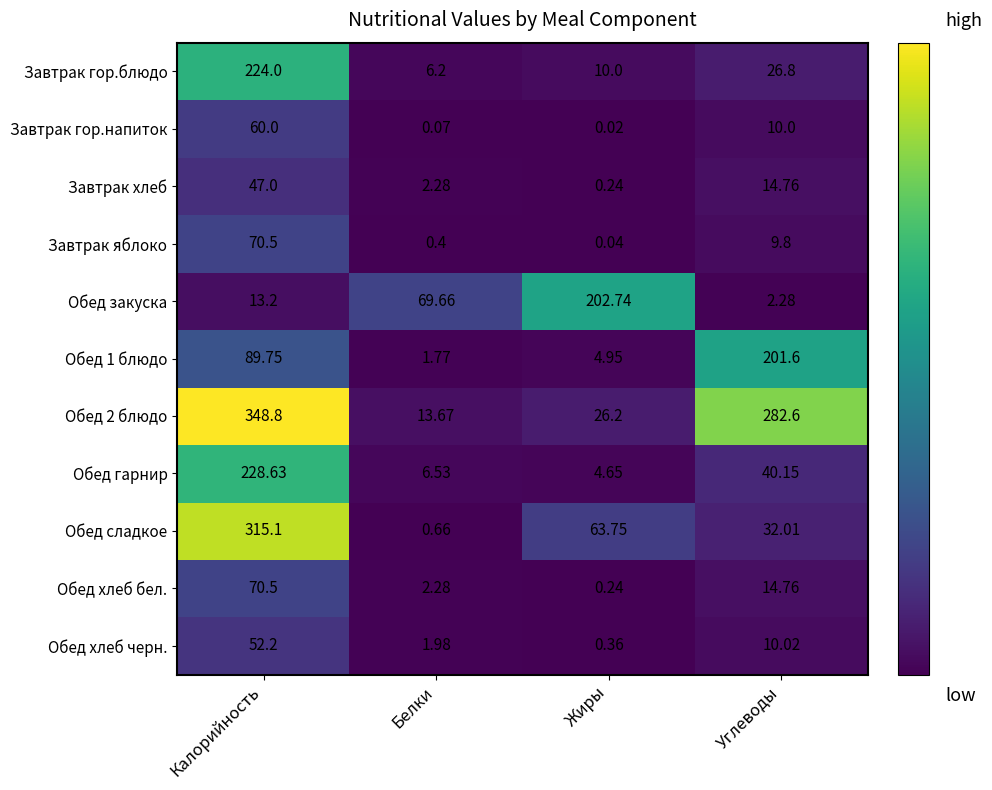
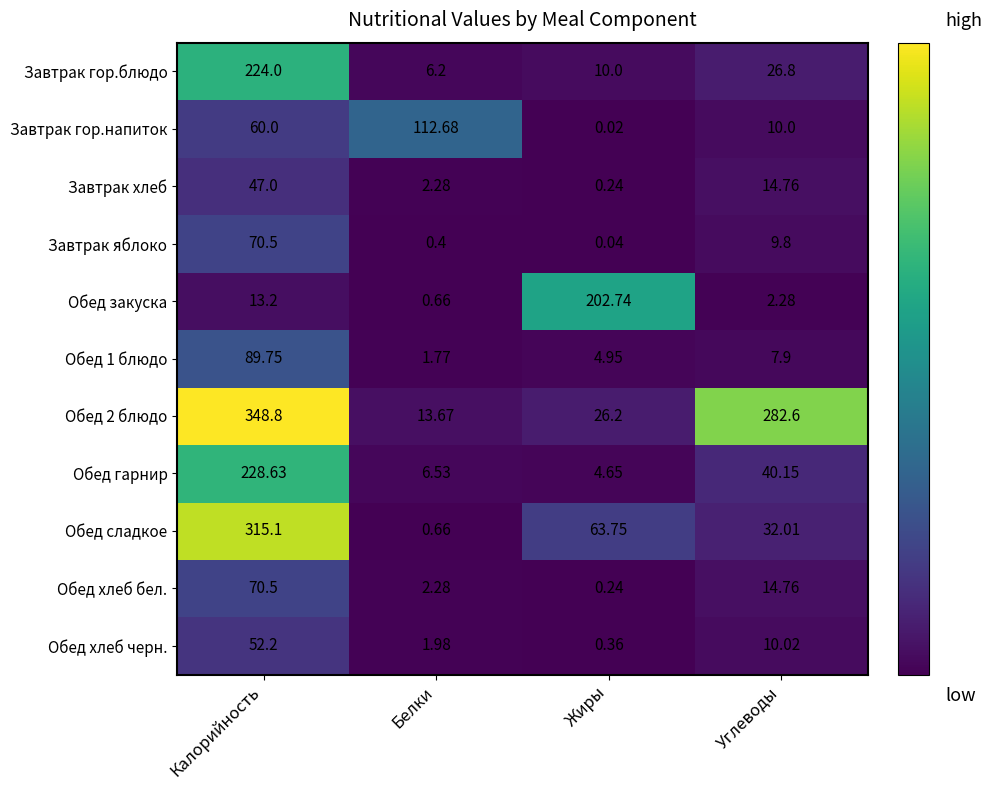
  {
    "Завтрак гор.блюдо": {
      "Калорийность": 224.0,
      "Белки": 6.2,
      "Жиры": 10.0,
      "Углеводы": 26.8
    },
    "Завтрак гор.напиток": {
      "Калорийность": 60.0,
-     "Белки": 0.07,
+     "Белки": 112.68,
      "Жиры": 0.02,
      "Углеводы": 10.0
    },
    "Завтрак хлеб": {
      "Калорийность": 47.0,
      "Белки": 2.28,
      "Жиры": 0.24,
      "Углеводы": 14.76
    },
    "Завтрак яблоко": {
      "Калорийность": 70.5,
      "Белки": 0.4,
      "Жиры": 0.04,
      "Углеводы": 9.8
    },
    "Обед закуска": {
      "Калорийность": 13.2,
-     "Белки": 69.66,
+     "Белки": 0.66,
      "Жиры": 202.74,
      "Углеводы": 2.28
    },
    "Обед 1 блюдо": {
      "Калорийность": 89.75,
      "Белки": 1.77,
      "Жиры": 4.95,
-     "Углеводы": 201.6
+     "Углеводы": 7.9
    },
    "Обед 2 блюдо": {
      "Калорийность": 348.8,
      "Белки": 13.67,
      "Жиры": 26.2,
      "Углеводы": 282.6
    },
    "Обед гарнир": {
      "Калорийность": 228.63,
      "Белки": 6.53,
      "Жиры": 4.65,
      "Углеводы": 40.15
    },
    "Обед сладкое": {
      "Калорийность": 315.1,
      "Белки": 0.66,
      "Жиры": 63.75,
      "Углеводы": 32.01
    },
    "Обед хлеб бел.": {
      "Калорийность": 70.5,
      "Белки": 2.28,
      "Жиры": 0.24,
      "Углеводы": 14.76
    },
    "Обед хлеб черн.": {
      "Калорийность": 52.2,
      "Белки": 1.98,
      "Жиры": 0.36,
      "Углеводы": 10.02
    }
  }
